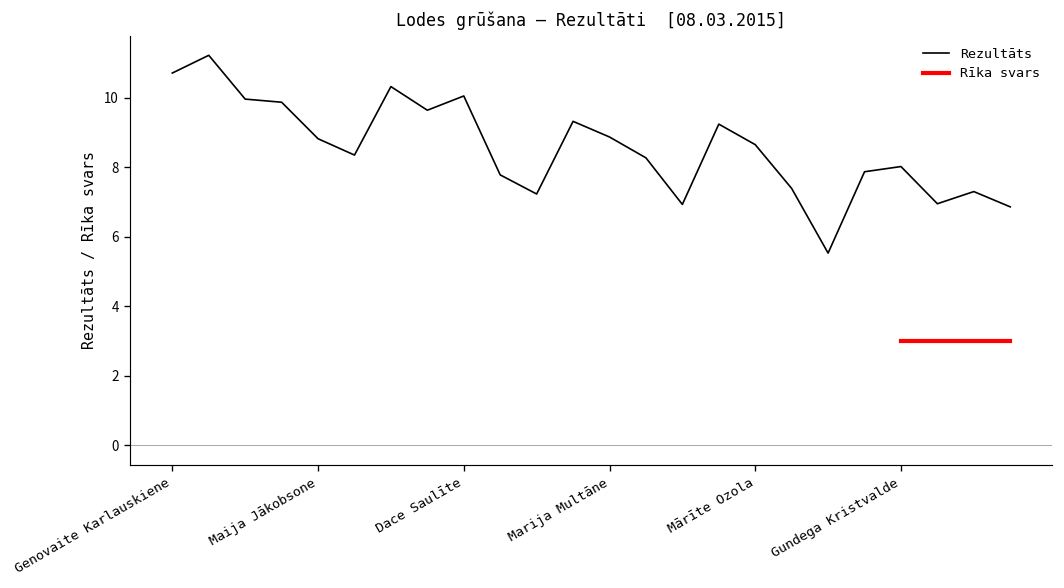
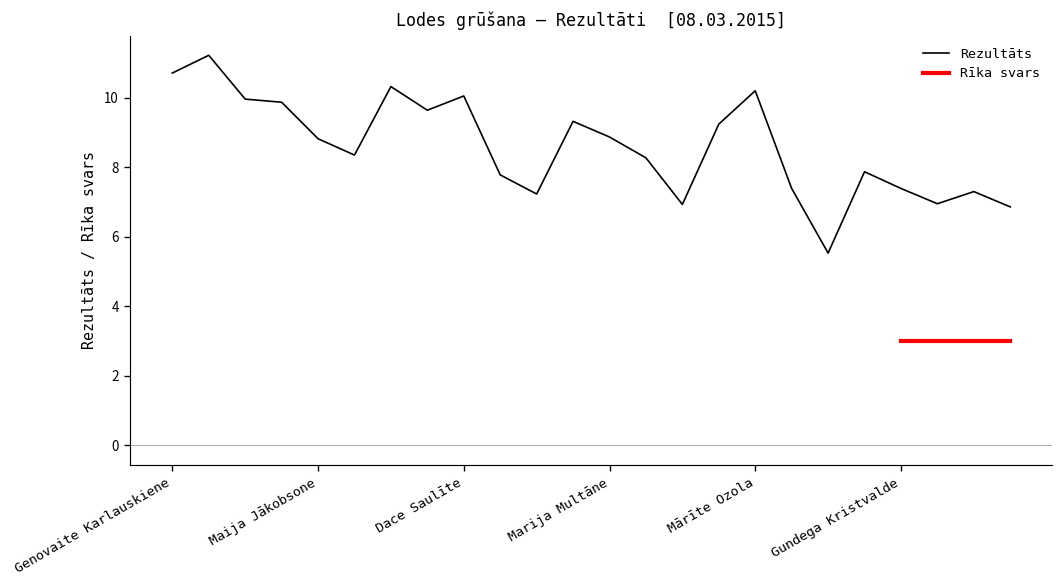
  {
    "Rezultāts": {
      "Genovaite Karlauskiene": 10.7,
      "Maija Jākobsone": 8.8,
      "Dace Saulīte": 10.1,
      "Marija Multāne": 8.9,
-     "Mārīte Ozola": 8.7,
-     "Gundega Kristvalde": 8.0
+     "Mārīte Ozola": 10.2,
+     "Gundega Kristvalde": 7.4
    },
    "Rīka svars": {
      "Gundega Kristvalde": 3.0
    }
  }
